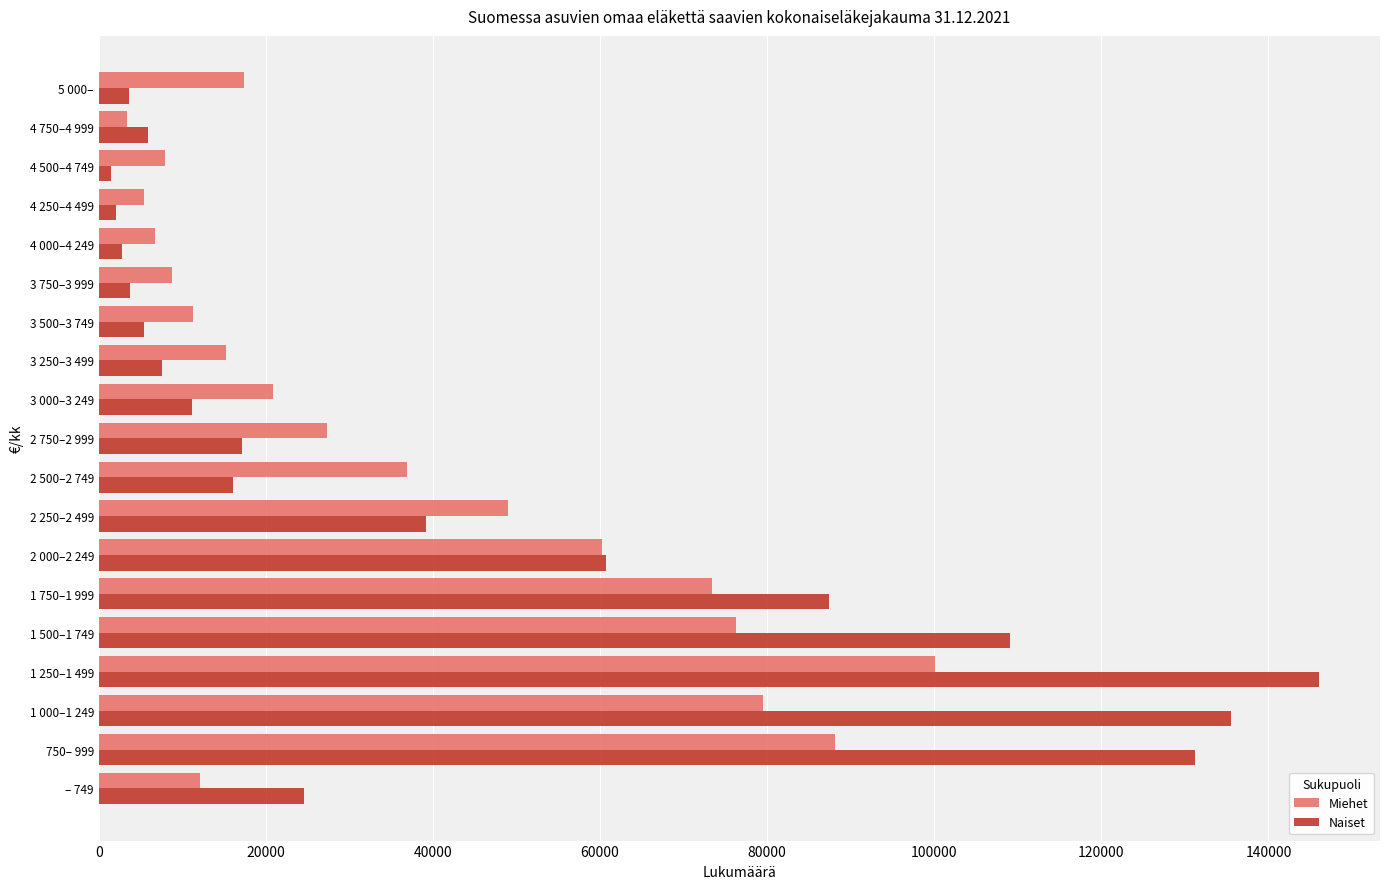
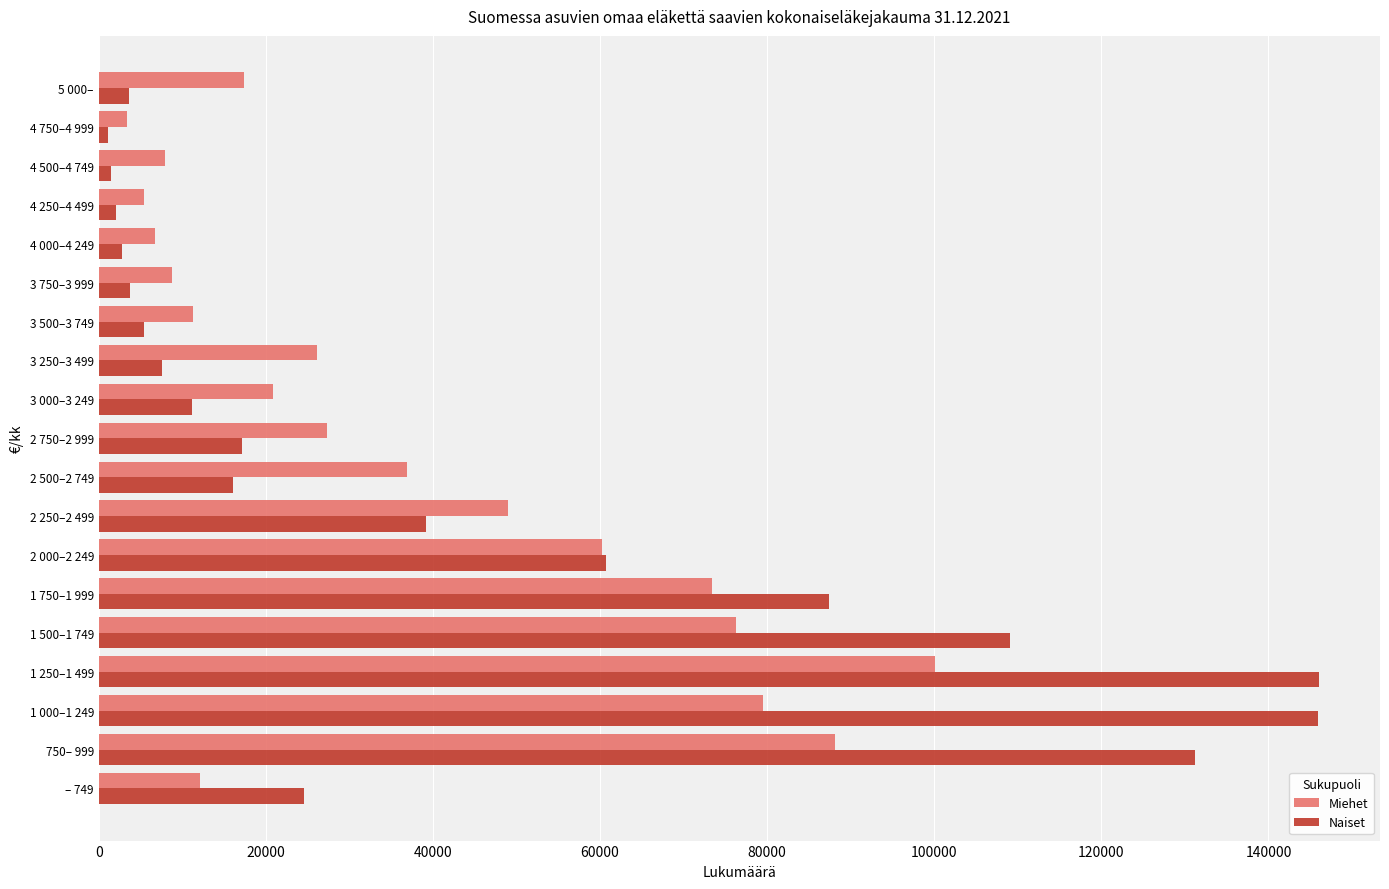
  {
    "Miehet": {
      "5 000–": 17000,
      "4 750–4 999": 3000,
      "4 500–4 749": 8000,
      "4 250–4 499": 5000,
      "4 000–4 249": 7000,
      "3 750–3 999": 9000,
      "3 500–3 749": 11000,
-     "3 250–3 499": 15000,
+     "3 250–3 499": 26000,
      "3 000–3 249": 21000,
      "2 750–2 999": 27000,
      "2 500–2 749": 37000,
      "2 250–2 499": 49000,
      "2 000–2 249": 60000,
      "1 750–1 999": 73000,
      "1 500–1 749": 76000,
      "1 250–1 499": 100000,
      "1 000–1 249": 80000,
      "750– 999": 88000,
      "– 749": 12000
    },
    "Naiset": {
      "5 000–": 4000,
-     "4 750–4 999": 6000,
+     "4 750–4 999": 1000,
      "4 500–4 749": 1000,
      "4 250–4 499": 2000,
      "4 000–4 249": 3000,
      "3 750–3 999": 4000,
      "3 500–3 749": 5000,
      "3 250–3 499": 8000,
      "3 000–3 249": 11000,
      "2 750–2 999": 17000,
      "2 500–2 749": 16000,
      "2 250–2 499": 39000,
      "2 000–2 249": 61000,
      "1 750–1 999": 87000,
      "1 500–1 749": 109000,
      "1 250–1 499": 146000,
-     "1 000–1 249": 135000,
+     "1 000–1 249": 146000,
      "750– 999": 131000,
      "– 749": 25000
    }
  }
